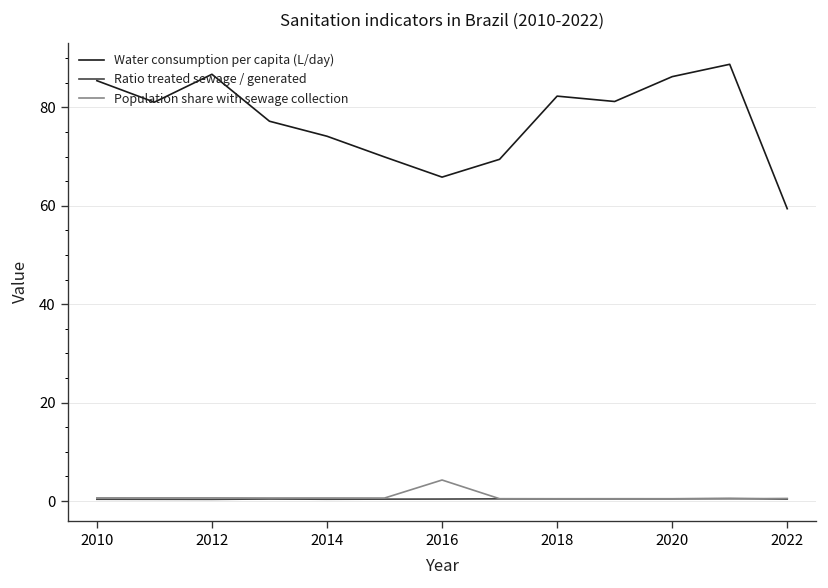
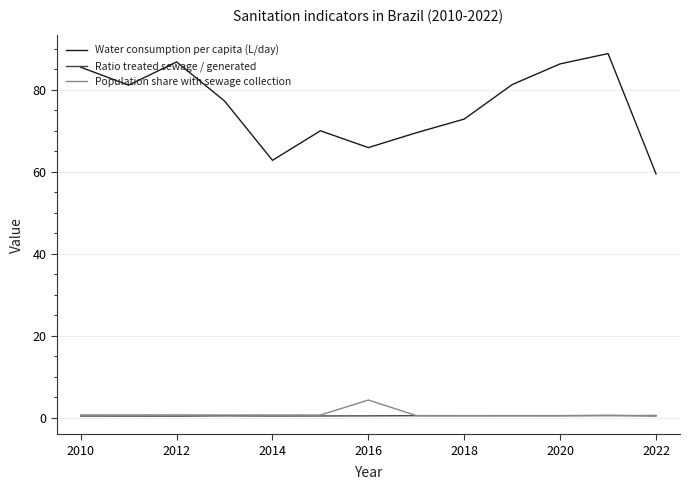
  {
    "Water consumption per capita (L/day)": {
      "2010": 85,
      "2012": 87,
-     "2014": 74,
+     "2014": 63,
      "2016": 66,
-     "2018": 82,
+     "2018": 73,
      "2020": 86,
      "2022": 59
    },
    "Ratio treated sewage / generated": {
      "2016": 0
    },
    "Population share with sewage collection": {
      "2016": 4
    }
  }
